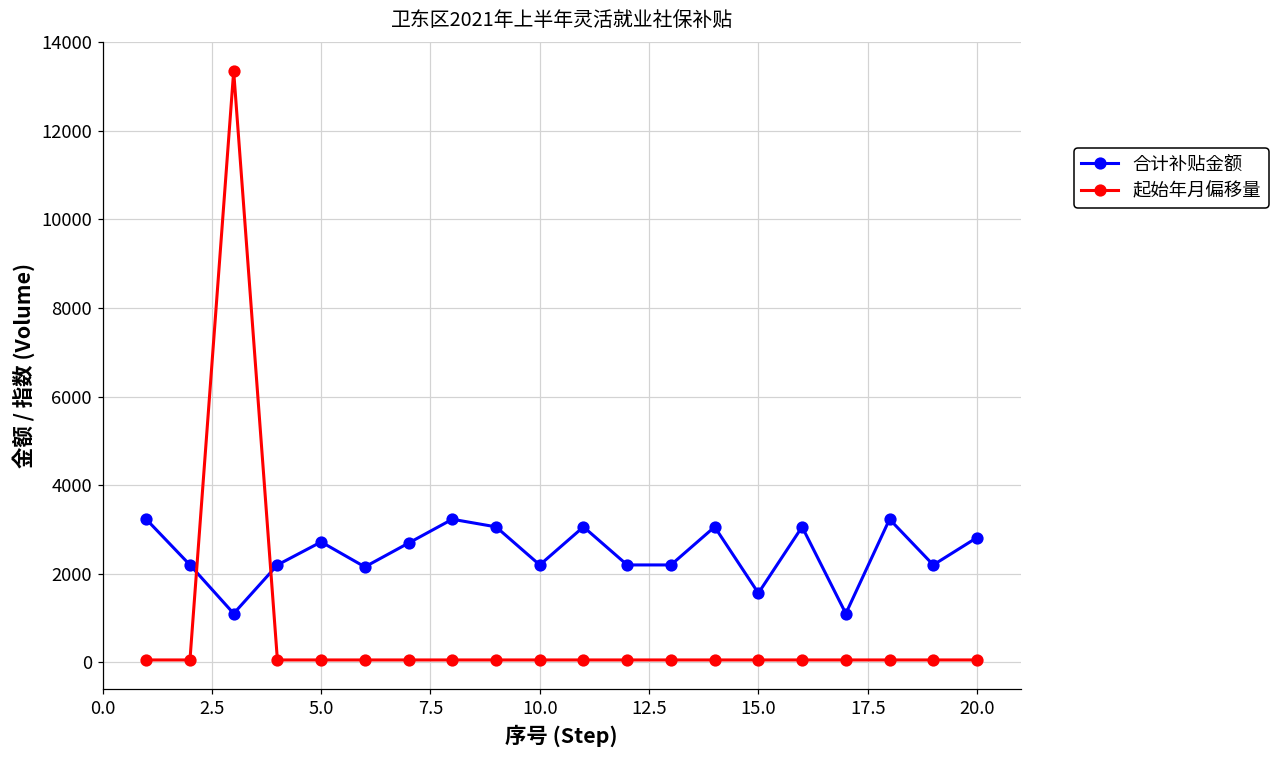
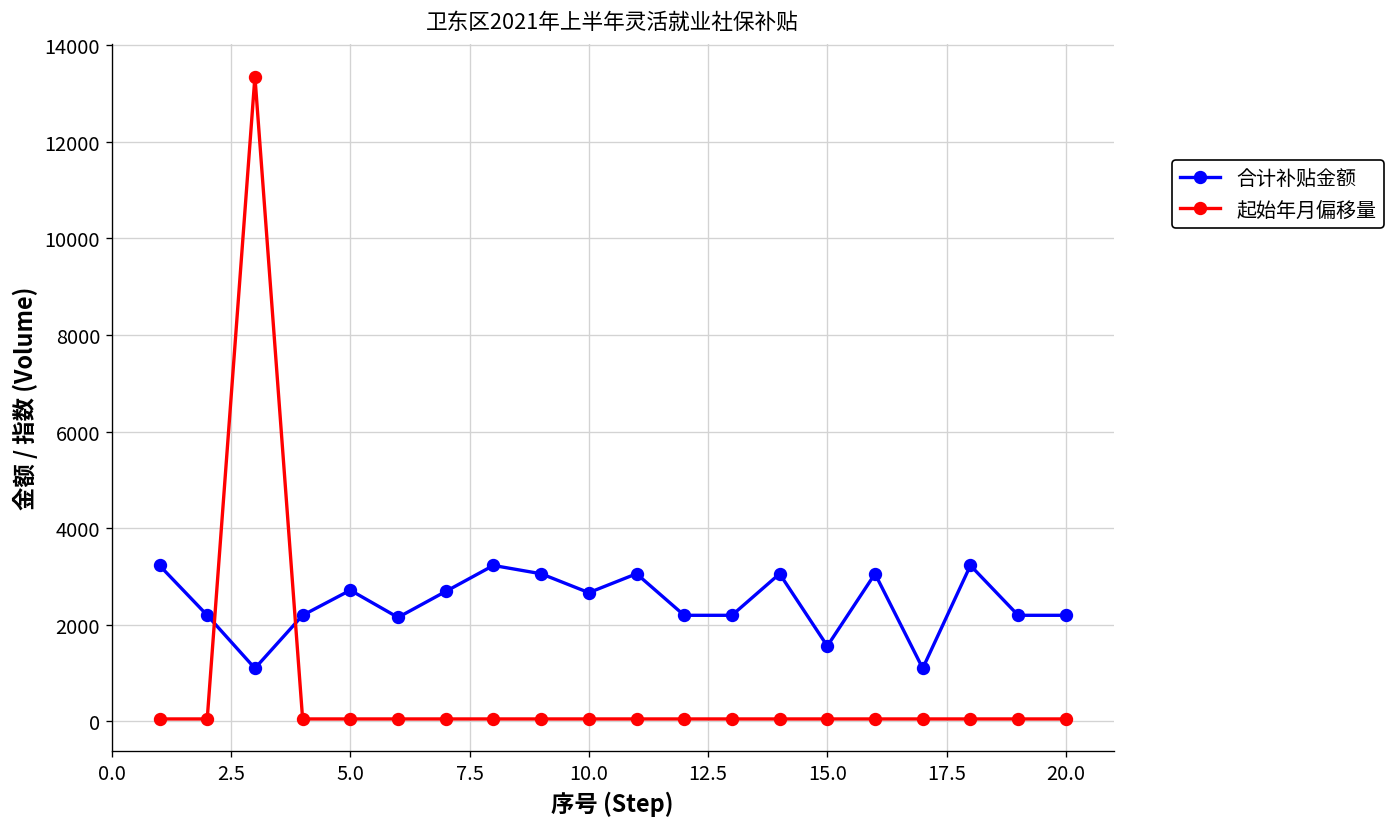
  {
    "合计补贴金额": {
      "5.0": 2700,
-     "10.0": 2200,
+     "10.0": 2700,
      "15.0": 1600,
-     "20.0": 2800
+     "20.0": 2200
    },
    "起始年月偏移量": {
      "5.0": 100,
      "10.0": 100,
      "15.0": 100,
      "20.0": 100
    }
  }
